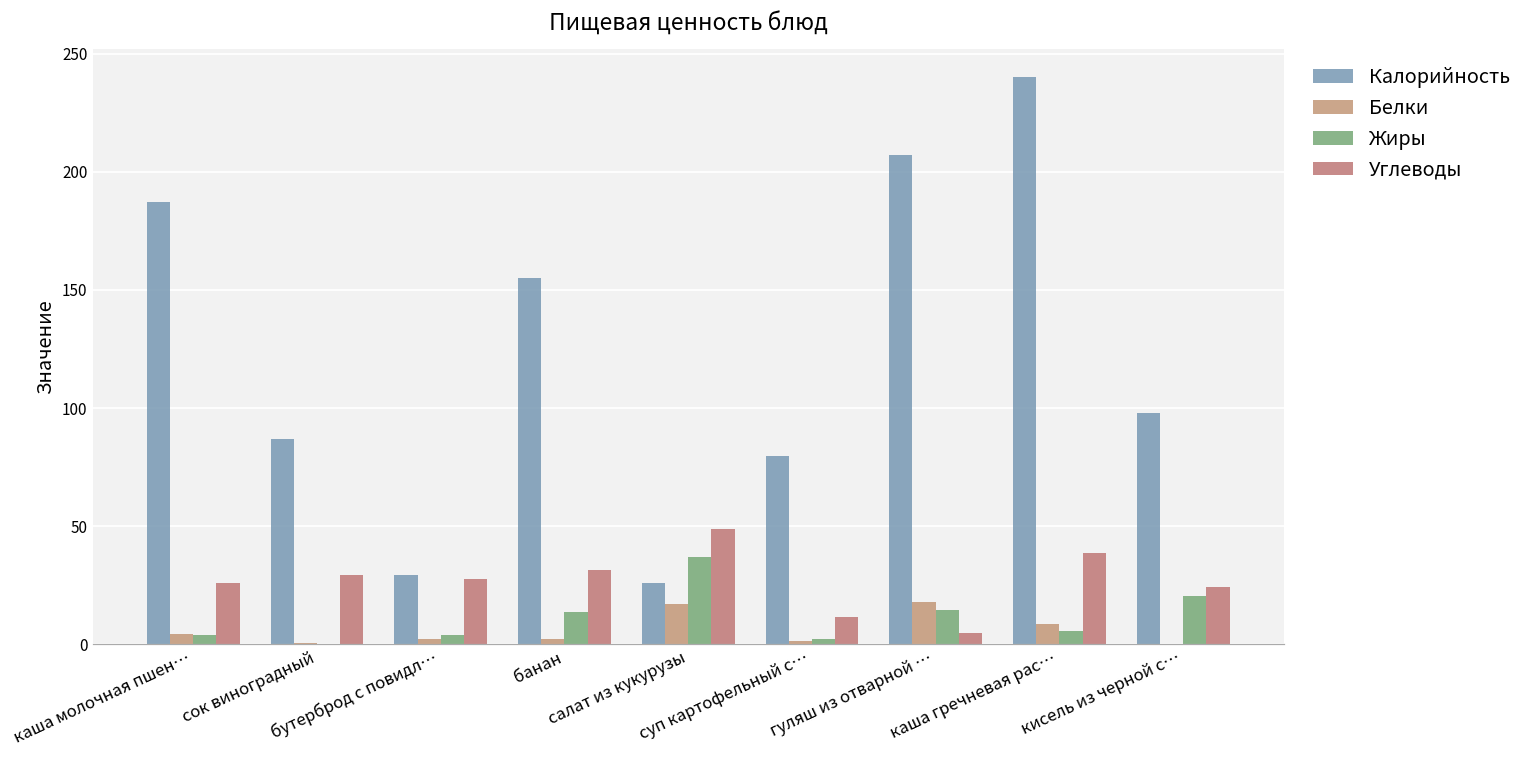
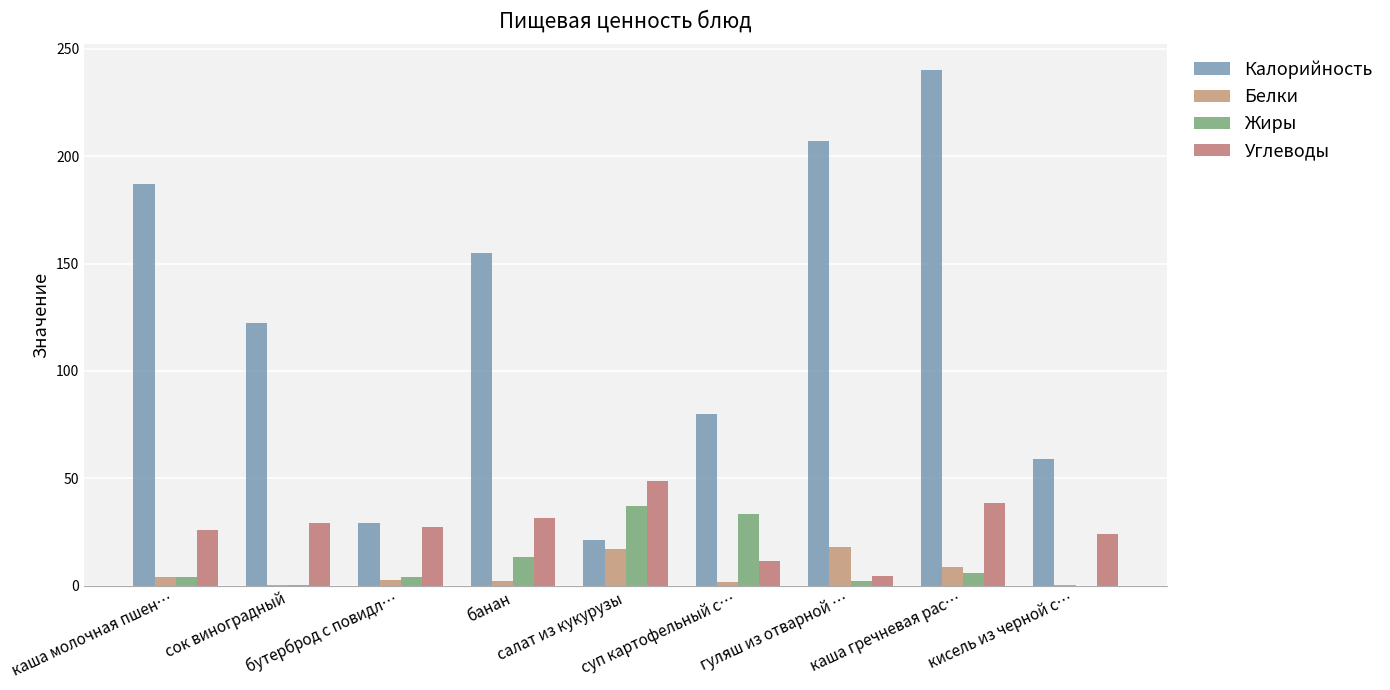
  {
    "Калорийность": {
      "каша молочная пшен…": 187,
-     "сок виноградный": 87,
+     "сок виноградный": 123,
      "бутерброд с повидл…": 29,
      "банан": 155,
-     "салат из кукурузы": 26,
+     "салат из кукурузы": 21,
      "суп картофельный с…": 80,
      "гуляш из отварной …": 207,
      "каша гречневая рас…": 240,
-     "кисель из черной с…": 98
+     "кисель из черной с…": 59
    },
    "Жиры": {
      "каша молочная пшен…": 4,
      "бутерброд с повидл…": 4,
      "банан": 14,
      "салат из кукурузы": 37,
-     "суп картофельный с…": 2,
-     "гуляш из отварной …": 14,
+     "суп картофельный с…": 33,
+     "гуляш из отварной …": 2,
      "каша гречневая рас…": 6,
-     "кисель из черной с…": 20
+     "кисель из черной с…": 0
    }
  }
